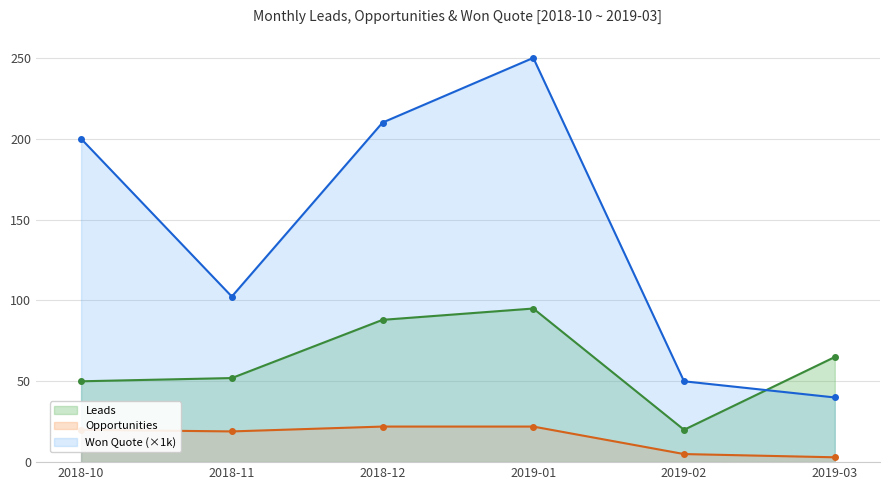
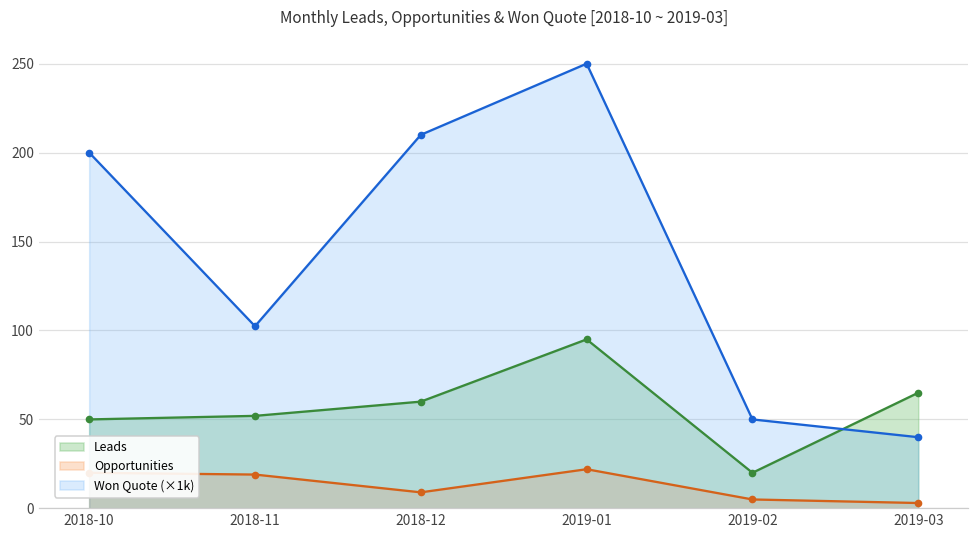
  {
    "Leads": {
      "2018-10": 50,
      "2018-11": 52,
-     "2018-12": 88,
+     "2018-12": 60,
      "2019-01": 95,
      "2019-02": 20,
      "2019-03": 65
    },
    "Opportunities": {
      "2018-11": 19,
-     "2018-12": 22,
+     "2018-12": 9,
      "2019-01": 22,
      "2019-02": 5,
      "2019-03": 3
    },
    "Won Quote (×1k)": {
      "2018-10": 200,
      "2018-11": 102,
      "2018-12": 210,
      "2019-01": 250,
      "2019-02": 50,
      "2019-03": 40
    }
  }
